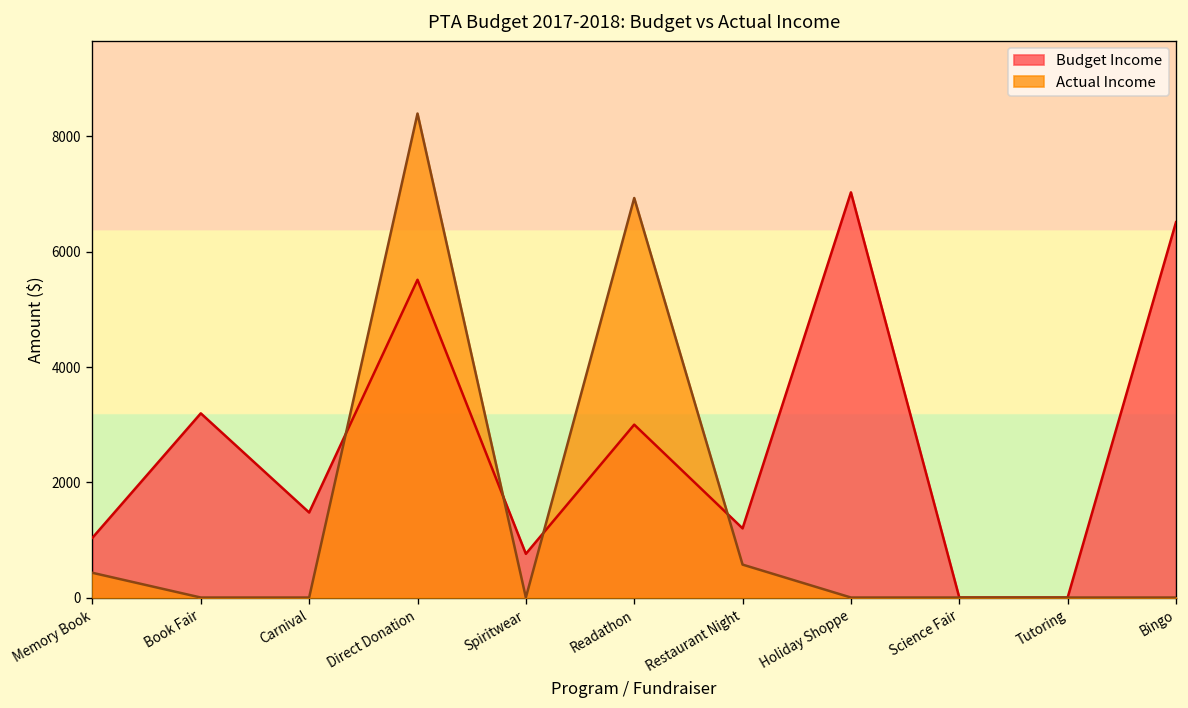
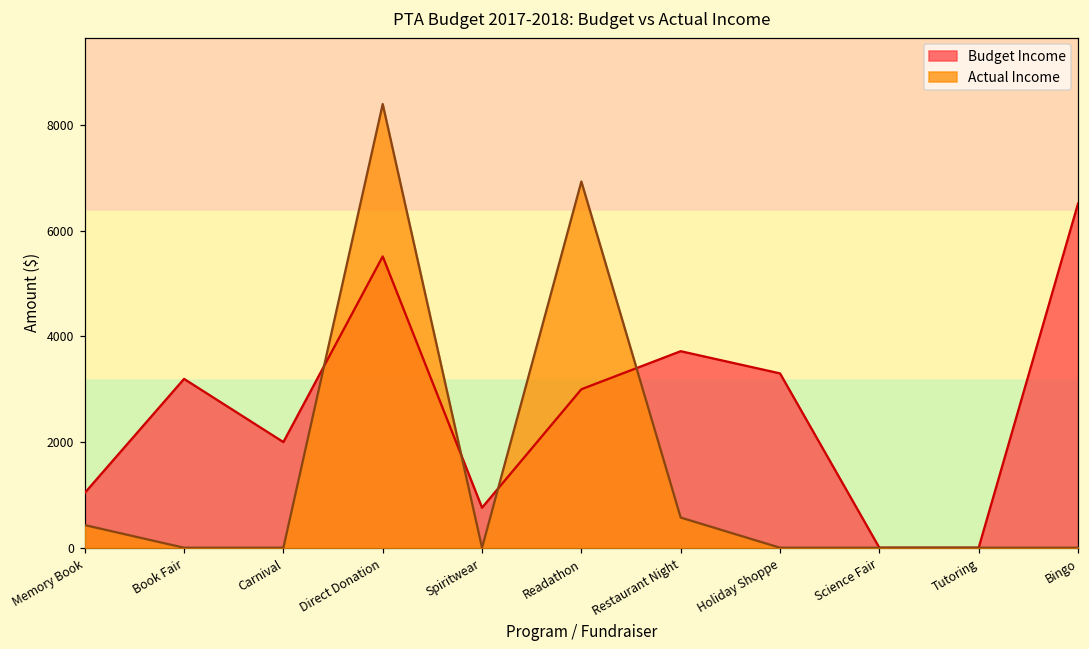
  {
    "Budget Income": {
      "Memory Book": 1000,
      "Book Fair": 3200,
-     "Carnival": 1500,
+     "Carnival": 2000,
      "Direct Donation": 5500,
      "Spiritwear": 800,
      "Readathon": 3000,
-     "Restaurant Night": 1200,
-     "Holiday Shoppe": 7000,
+     "Restaurant Night": 3700,
+     "Holiday Shoppe": 3300,
      "Bingo": 6500
    },
    "Actual Income": {
      "Memory Book": 400,
      "Book Fair": 0,
      "Carnival": 0,
      "Direct Donation": 8400,
      "Spiritwear": 0,
      "Readathon": 6900,
      "Restaurant Night": 600,
      "Holiday Shoppe": 0,
      "Bingo": 0
    }
  }
